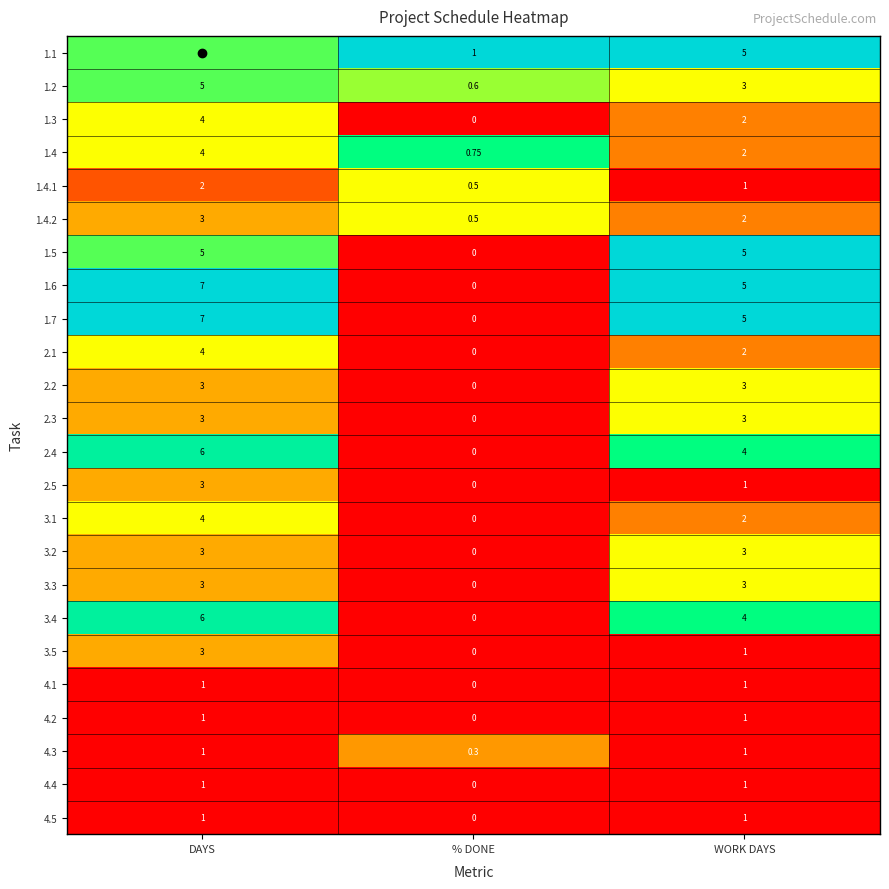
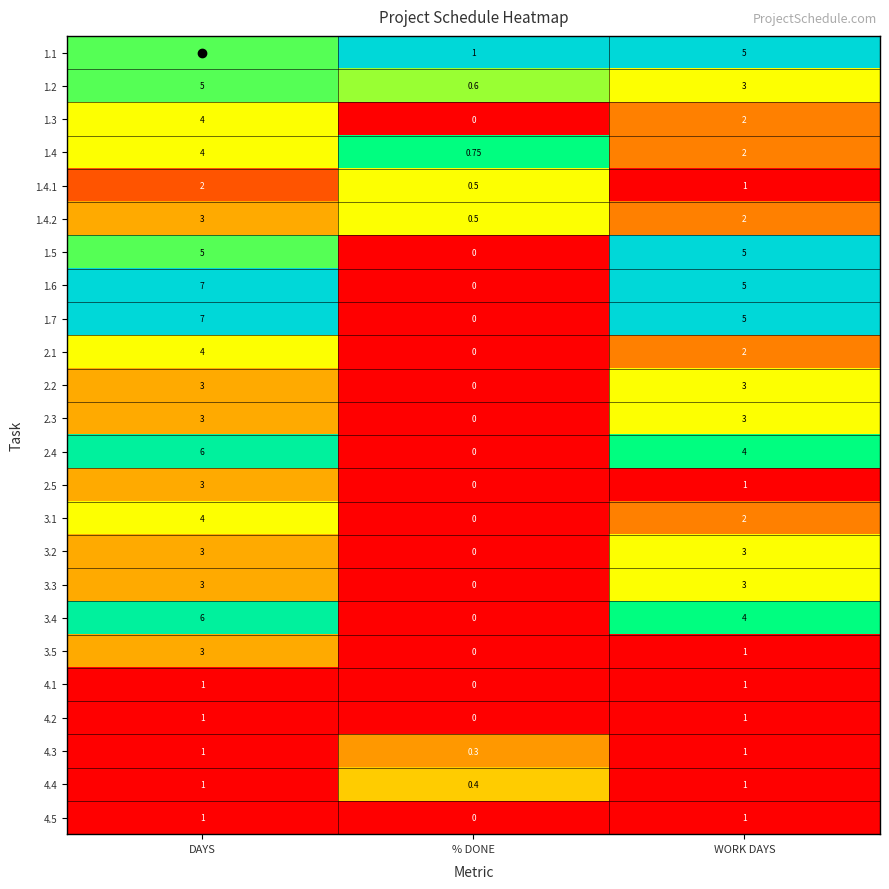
  {
    "1.1": {
      "% DONE": 1,
      "WORK DAYS": 5
    },
    "1.2": {
      "DAYS": 5,
      "% DONE": 0.6,
      "WORK DAYS": 3
    },
    "1.3": {
      "DAYS": 4,
      "% DONE": 0,
      "WORK DAYS": 2
    },
    "1.4": {
      "DAYS": 4,
      "% DONE": 0.75,
      "WORK DAYS": 2
    },
    "1.4.1": {
      "DAYS": 2,
      "% DONE": 0.5,
      "WORK DAYS": 1
    },
    "1.4.2": {
      "DAYS": 3,
      "% DONE": 0.5,
      "WORK DAYS": 2
    },
    "1.5": {
      "DAYS": 5,
      "% DONE": 0,
      "WORK DAYS": 5
    },
    "1.6": {
      "DAYS": 7,
      "% DONE": 0,
      "WORK DAYS": 5
    },
    "1.7": {
      "DAYS": 7,
      "% DONE": 0,
      "WORK DAYS": 5
    },
    "2.1": {
      "DAYS": 4,
      "% DONE": 0,
      "WORK DAYS": 2
    },
    "2.2": {
      "DAYS": 3,
      "% DONE": 0,
      "WORK DAYS": 3
    },
    "2.3": {
      "DAYS": 3,
      "% DONE": 0,
      "WORK DAYS": 3
    },
    "2.4": {
      "DAYS": 6,
      "% DONE": 0,
      "WORK DAYS": 4
    },
    "2.5": {
      "DAYS": 3,
      "% DONE": 0,
      "WORK DAYS": 1
    },
    "3.1": {
      "DAYS": 4,
      "% DONE": 0,
      "WORK DAYS": 2
    },
    "3.2": {
      "DAYS": 3,
      "% DONE": 0,
      "WORK DAYS": 3
    },
    "3.3": {
      "DAYS": 3,
      "% DONE": 0,
      "WORK DAYS": 3
    },
    "3.4": {
      "DAYS": 6,
      "% DONE": 0,
      "WORK DAYS": 4
    },
    "3.5": {
      "DAYS": 3,
      "% DONE": 0,
      "WORK DAYS": 1
    },
    "4.1": {
      "DAYS": 1,
      "% DONE": 0,
      "WORK DAYS": 1
    },
    "4.2": {
      "DAYS": 1,
      "% DONE": 0,
      "WORK DAYS": 1
    },
    "4.3": {
      "DAYS": 1,
      "% DONE": 0.3,
      "WORK DAYS": 1
    },
    "4.4": {
      "DAYS": 1,
-     "% DONE": 0,
+     "% DONE": 0.4,
      "WORK DAYS": 1
    },
    "4.5": {
      "DAYS": 1,
      "% DONE": 0,
      "WORK DAYS": 1
    }
  }
